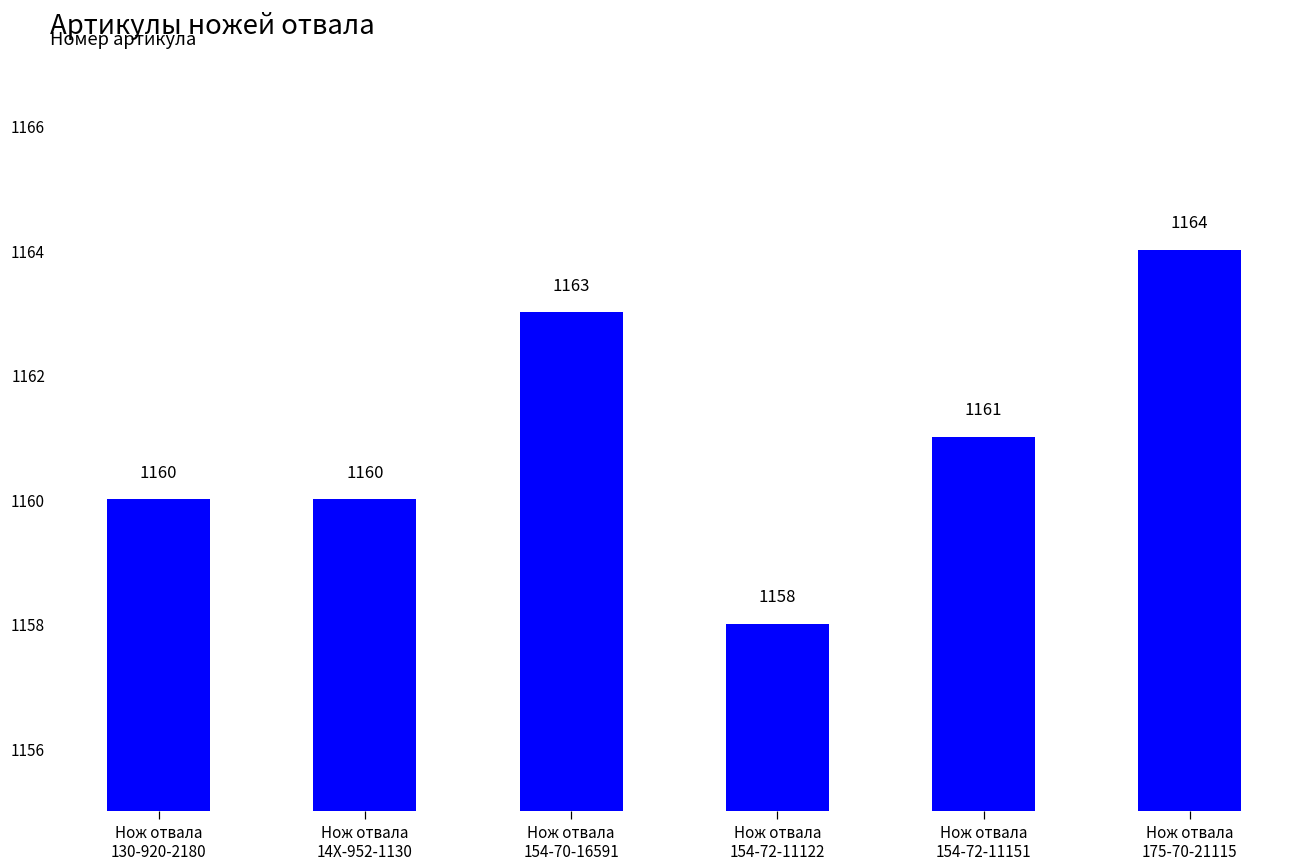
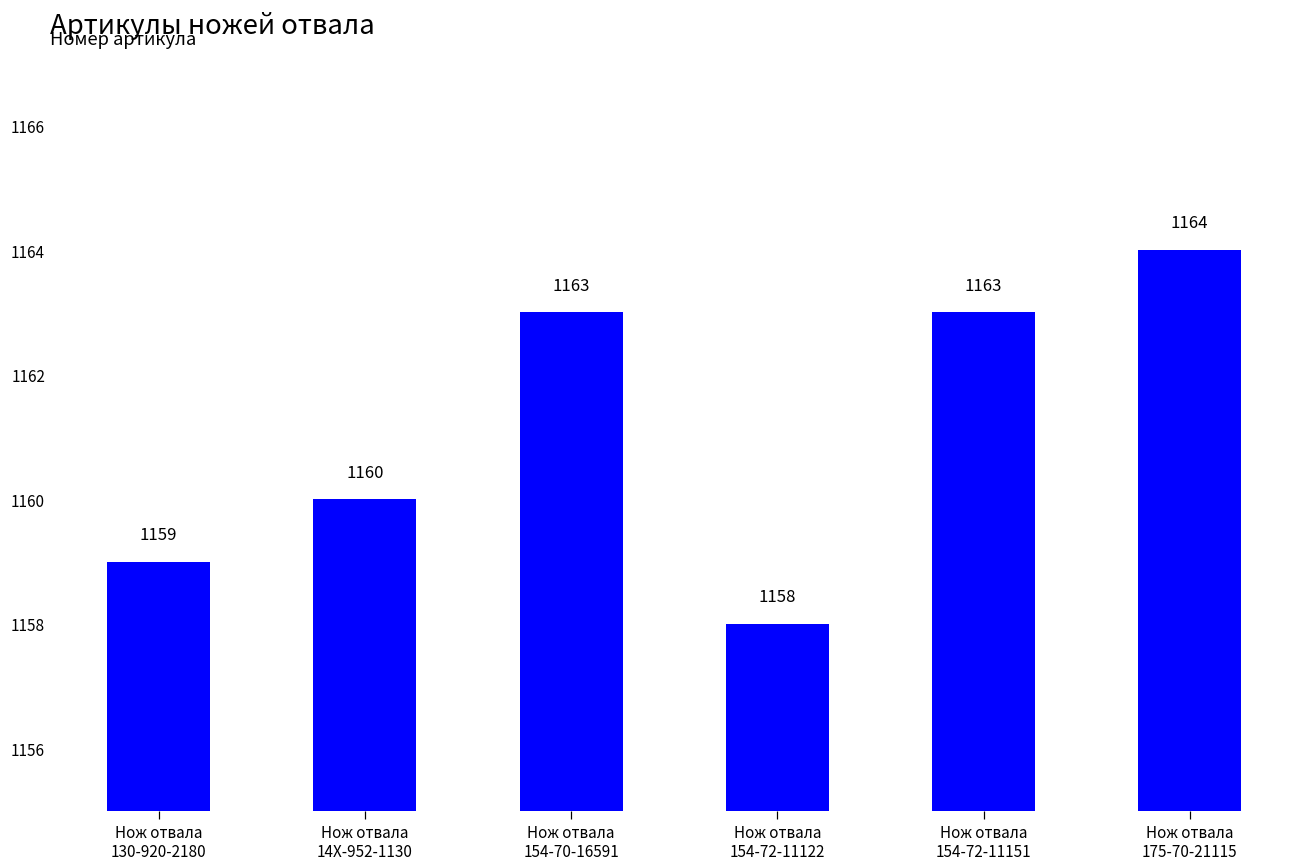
  {
-   "Нож отвала 130-920-2180": 1160,
+   "Нож отвала 130-920-2180": 1159,
    "Нож отвала 14X-952-1130": 1160,
    "Нож отвала 154-70-16591": 1163,
    "Нож отвала 154-72-11122": 1158,
-   "Нож отвала 154-72-11151": 1161,
+   "Нож отвала 154-72-11151": 1163,
    "Нож отвала 175-70-21115": 1164
  }
